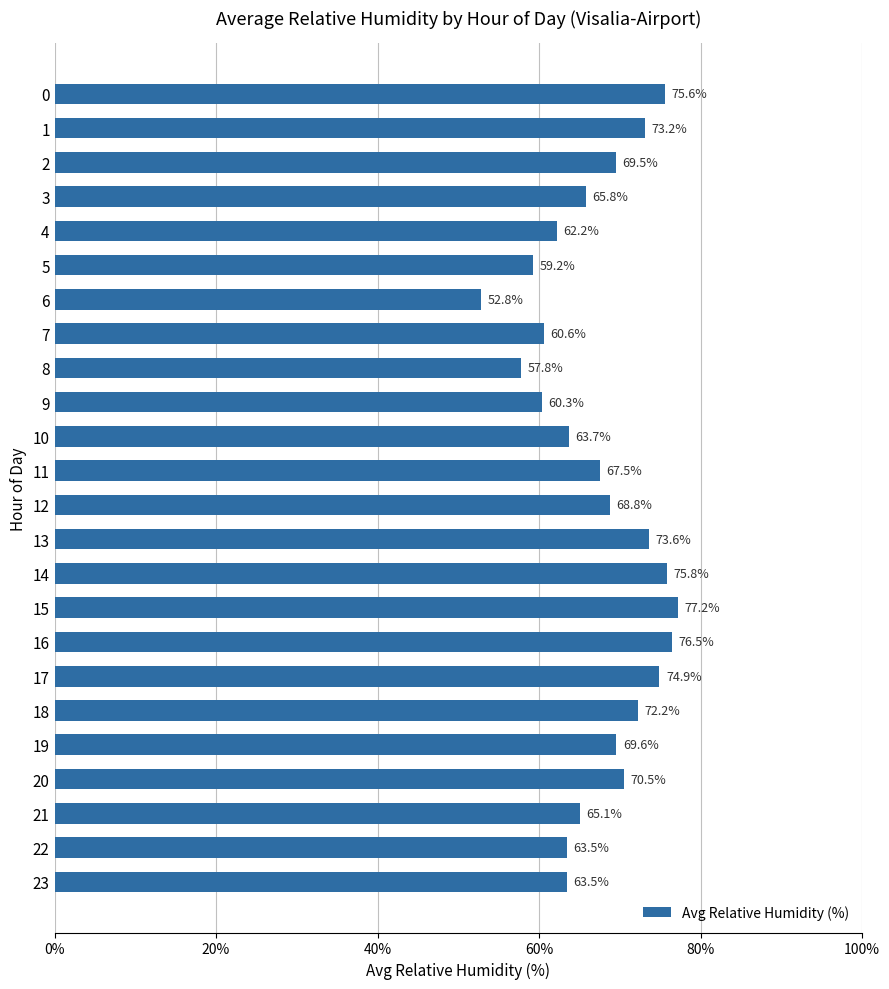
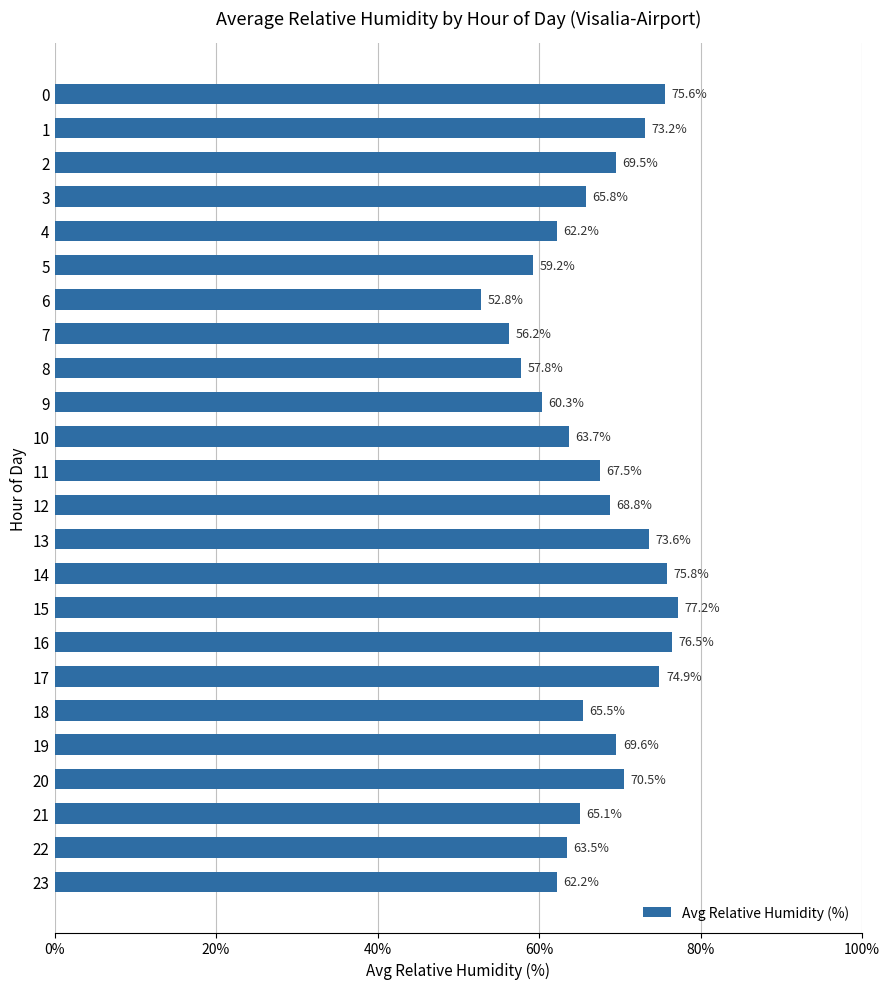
  {
    "0": "75.6%",
    "1": "73.2%",
    "2": "69.5%",
    "3": "65.8%",
    "4": "62.2%",
    "5": "59.2%",
    "6": "52.8%",
-   "7": "60.6%",
+   "7": "56.2%",
    "8": "57.8%",
    "9": "60.3%",
    "10": "63.7%",
    "11": "67.5%",
    "12": "68.8%",
    "13": "73.6%",
    "14": "75.8%",
    "15": "77.2%",
    "16": "76.5%",
    "17": "74.9%",
-   "18": "72.2%",
+   "18": "65.5%",
    "19": "69.6%",
    "20": "70.5%",
    "21": "65.1%",
    "22": "63.5%",
-   "23": "63.5%"
+   "23": "62.2%"
  }
